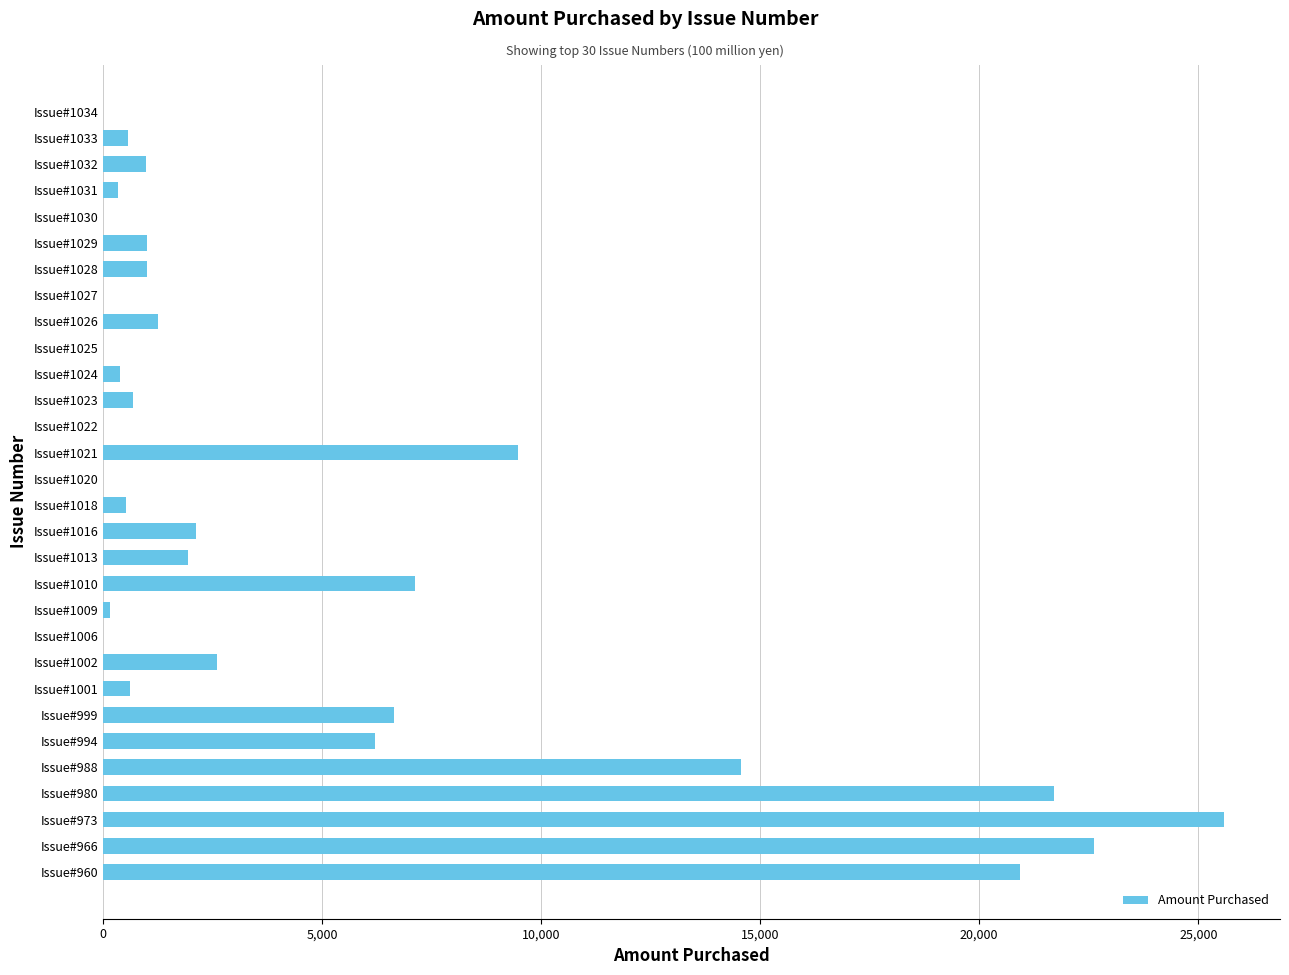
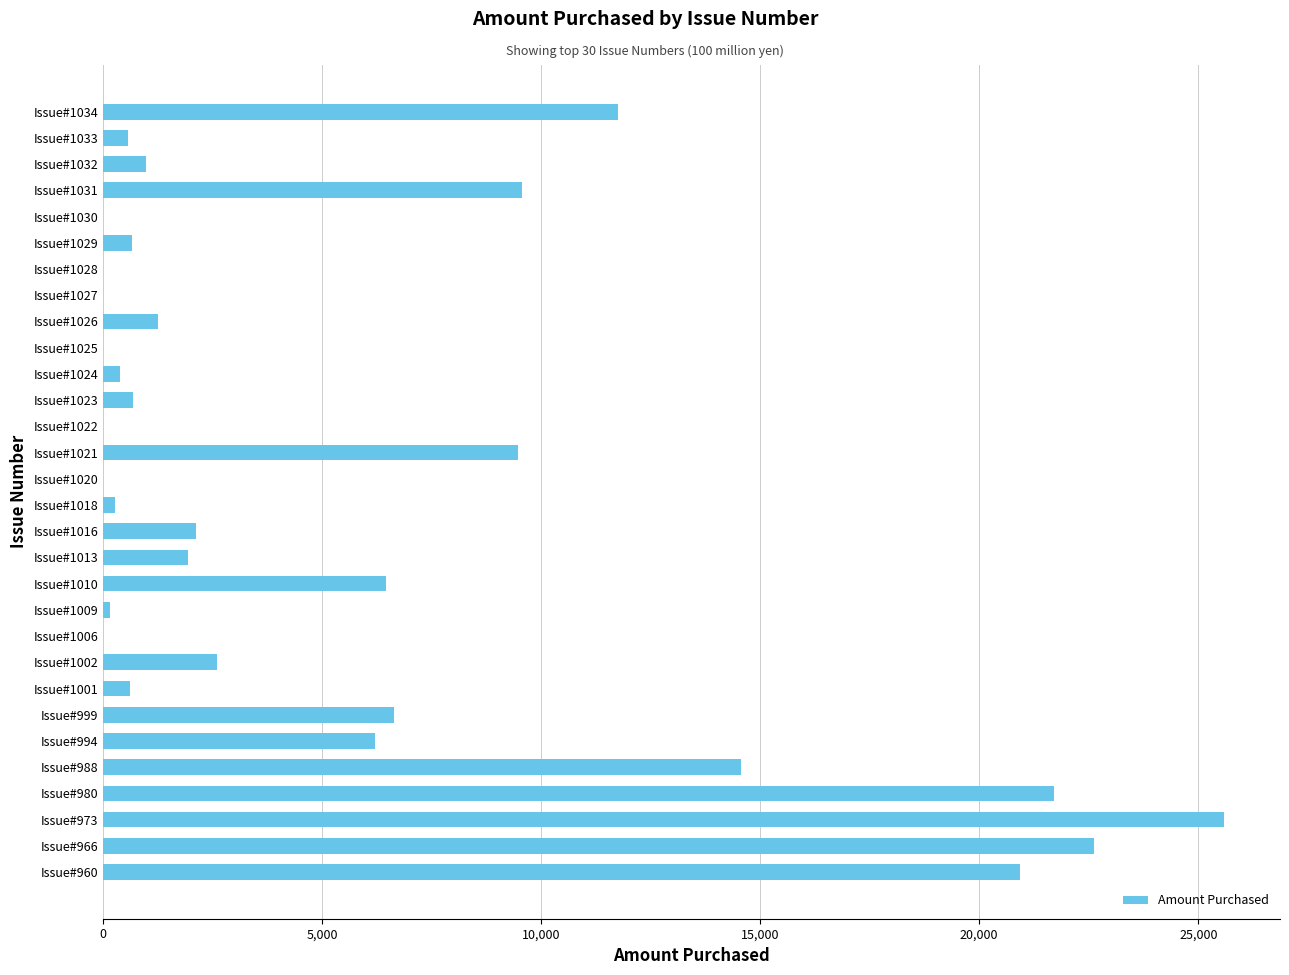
  {
-   "Issue#1034": "0",
+   "Issue#1034": "11,800",
    "Issue#1033": "600",
    "Issue#1032": "1,000",
-   "Issue#1031": "300",
+   "Issue#1031": "9,600",
    "Issue#1030": "0",
-   "Issue#1029": "1,000",
-   "Issue#1028": "1,000",
+   "Issue#1029": "700",
+   "Issue#1028": "0",
    "Issue#1027": "0",
    "Issue#1026": "1,300",
    "Issue#1025": "0",
    "Issue#1024": "400",
    "Issue#1023": "700",
    "Issue#1021": "9,500",
    "Issue#1020": "0",
-   "Issue#1018": "500",
+   "Issue#1018": "300",
    "Issue#1016": "2,100",
    "Issue#1013": "1,900",
-   "Issue#1010": "7,100",
+   "Issue#1010": "6,500",
    "Issue#1009": "100",
    "Issue#1006": "0",
    "Issue#1002": "2,600",
    "Issue#1001": "600",
    "Issue#999": "6,600",
    "Issue#994": "6,200",
    "Issue#988": "14,600",
    "Issue#980": "21,700",
    "Issue#973": "25,600",
    "Issue#966": "22,600",
    "Issue#960": "20,900"
  }
